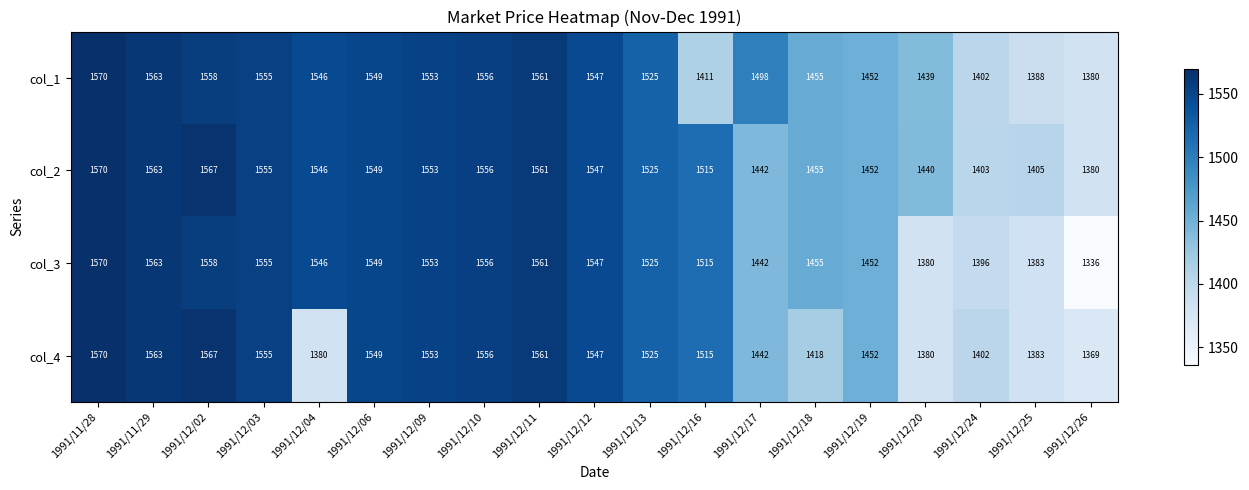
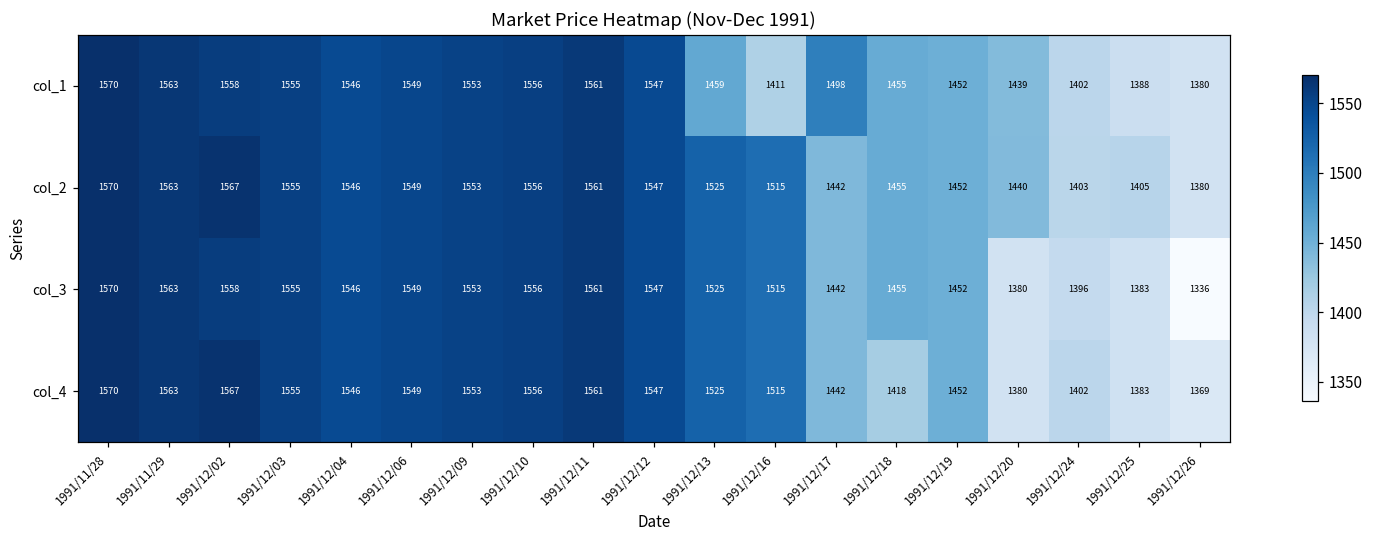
  {
    "col_1": {
      "1991/11/28": 1570,
      "1991/11/29": 1563,
      "1991/12/02": 1558,
      "1991/12/03": 1555,
      "1991/12/04": 1546,
      "1991/12/06": 1549,
      "1991/12/09": 1553,
      "1991/12/10": 1556,
      "1991/12/11": 1561,
      "1991/12/12": 1547,
-     "1991/12/13": 1525,
+     "1991/12/13": 1459,
      "1991/12/16": 1411,
      "1991/12/17": 1498,
      "1991/12/18": 1455,
      "1991/12/19": 1452,
      "1991/12/20": 1439,
      "1991/12/24": 1402,
      "1991/12/25": 1388,
      "1991/12/26": 1380
    },
    "col_2": {
      "1991/11/28": 1570,
      "1991/11/29": 1563,
      "1991/12/02": 1567,
      "1991/12/03": 1555,
      "1991/12/04": 1546,
      "1991/12/06": 1549,
      "1991/12/09": 1553,
      "1991/12/10": 1556,
      "1991/12/11": 1561,
      "1991/12/12": 1547,
      "1991/12/13": 1525,
      "1991/12/16": 1515,
      "1991/12/17": 1442,
      "1991/12/18": 1455,
      "1991/12/19": 1452,
      "1991/12/20": 1440,
      "1991/12/24": 1403,
      "1991/12/25": 1405,
      "1991/12/26": 1380
    },
    "col_3": {
      "1991/11/28": 1570,
      "1991/11/29": 1563,
      "1991/12/02": 1558,
      "1991/12/03": 1555,
      "1991/12/04": 1546,
      "1991/12/06": 1549,
      "1991/12/09": 1553,
      "1991/12/10": 1556,
      "1991/12/11": 1561,
      "1991/12/12": 1547,
      "1991/12/13": 1525,
      "1991/12/16": 1515,
      "1991/12/17": 1442,
      "1991/12/18": 1455,
      "1991/12/19": 1452,
      "1991/12/20": 1380,
      "1991/12/24": 1396,
      "1991/12/25": 1383,
      "1991/12/26": 1336
    },
    "col_4": {
      "1991/11/28": 1570,
      "1991/11/29": 1563,
      "1991/12/02": 1567,
      "1991/12/03": 1555,
-     "1991/12/04": 1380,
+     "1991/12/04": 1546,
      "1991/12/06": 1549,
      "1991/12/09": 1553,
      "1991/12/10": 1556,
      "1991/12/11": 1561,
      "1991/12/12": 1547,
      "1991/12/13": 1525,
      "1991/12/16": 1515,
      "1991/12/17": 1442,
      "1991/12/18": 1418,
      "1991/12/19": 1452,
      "1991/12/20": 1380,
      "1991/12/24": 1402,
      "1991/12/25": 1383,
      "1991/12/26": 1369
    }
  }
